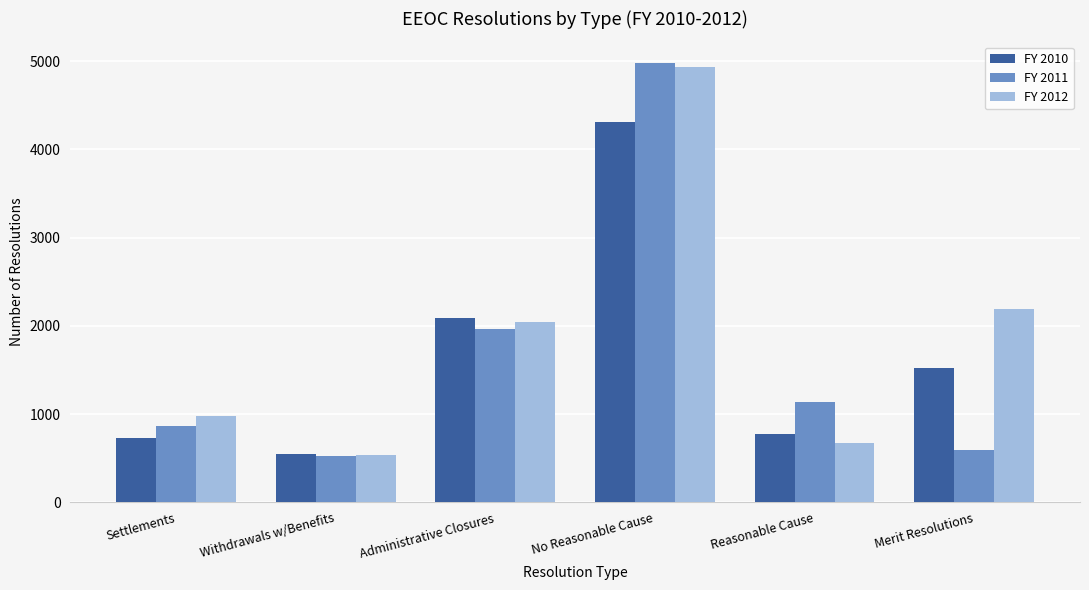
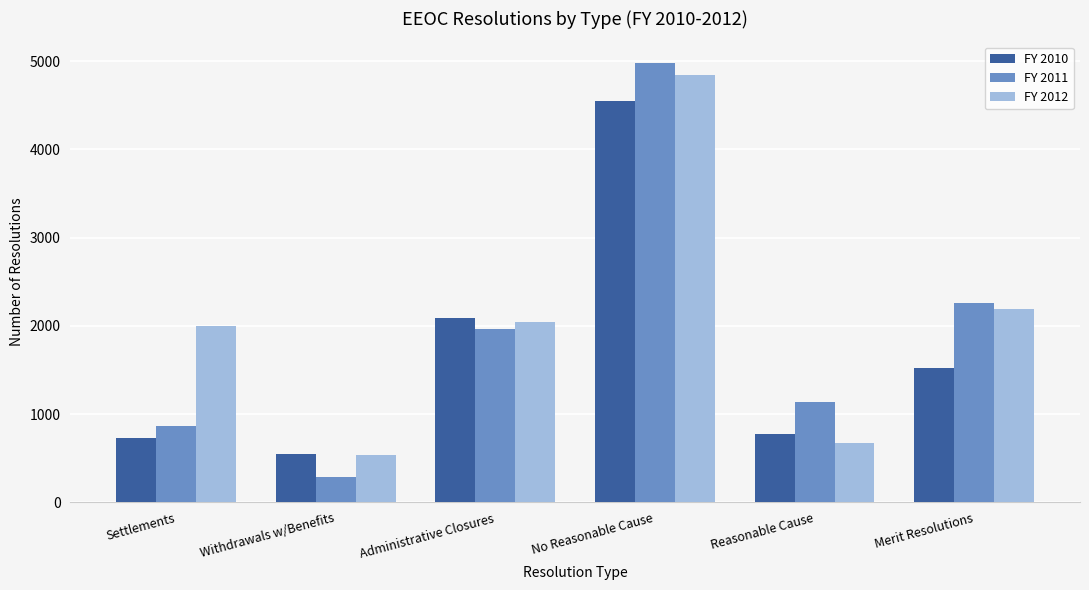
  {
    "FY 2010": {
      "Settlements": 700,
      "Withdrawals w/Benefits": 500,
      "Administrative Closures": 2100,
-     "No Reasonable Cause": 4300,
+     "No Reasonable Cause": 4600,
      "Reasonable Cause": 800,
      "Merit Resolutions": 1500
    },
    "FY 2011": {
      "Settlements": 900,
-     "Withdrawals w/Benefits": 500,
+     "Withdrawals w/Benefits": 300,
      "Administrative Closures": 2000,
      "No Reasonable Cause": 5000,
      "Reasonable Cause": 1100,
-     "Merit Resolutions": 600
+     "Merit Resolutions": 2300
    },
    "FY 2012": {
-     "Settlements": 1000,
+     "Settlements": 2000,
      "Withdrawals w/Benefits": 500,
      "Administrative Closures": 2000,
-     "No Reasonable Cause": 4900,
+     "No Reasonable Cause": 4800,
      "Reasonable Cause": 700,
      "Merit Resolutions": 2200
    }
  }
